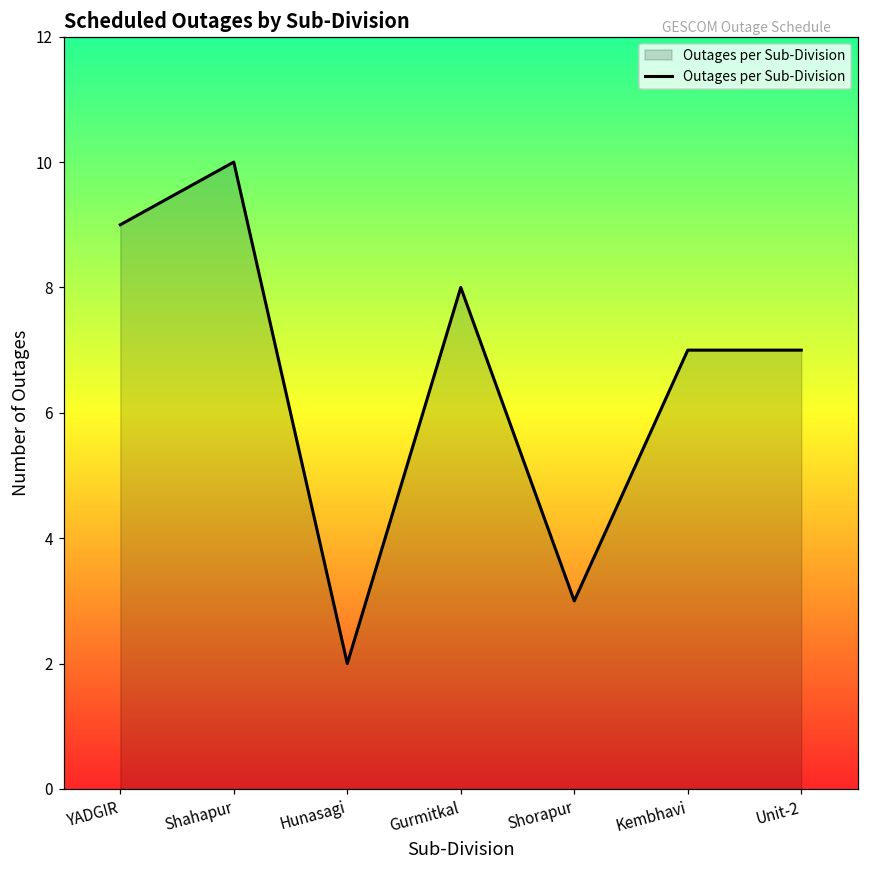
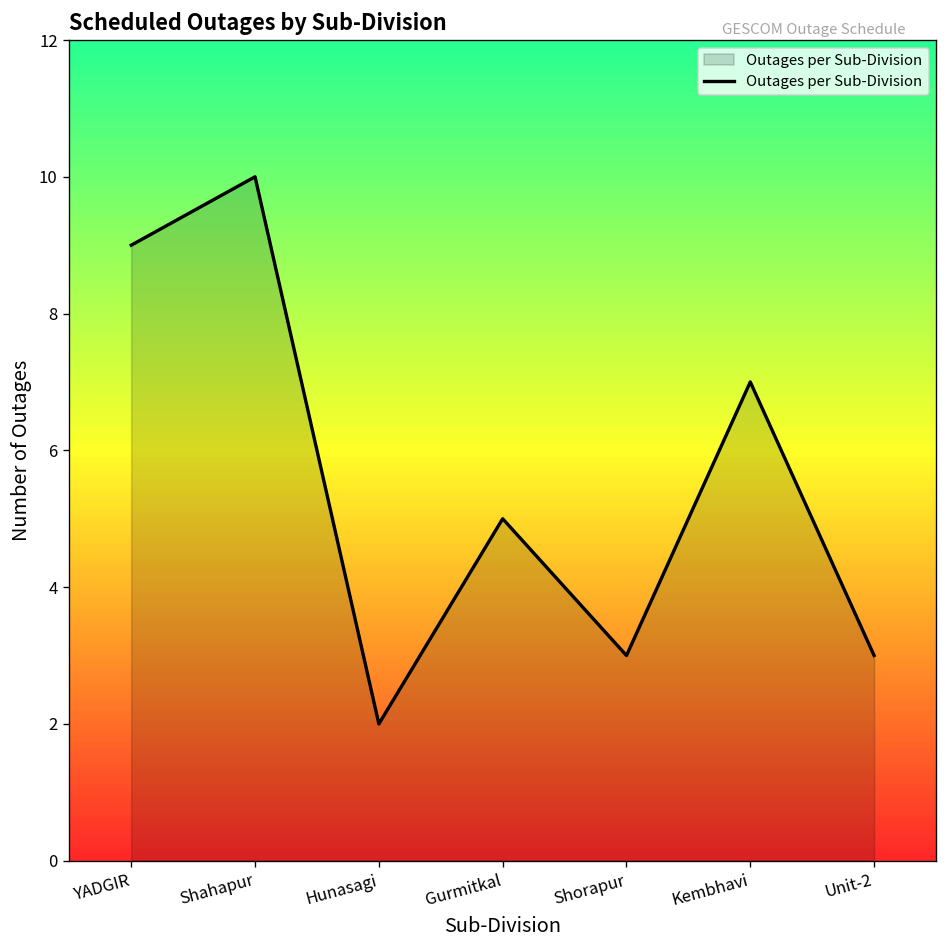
  {
    "YADGIR": 9,
    "Shahapur": 10,
    "Hunasagi": 2,
-   "Gurmitkal": 8,
+   "Gurmitkal": 5,
    "Shorapur": 3,
    "Kembhavi": 7,
-   "Unit-2": 7
+   "Unit-2": 3
  }
